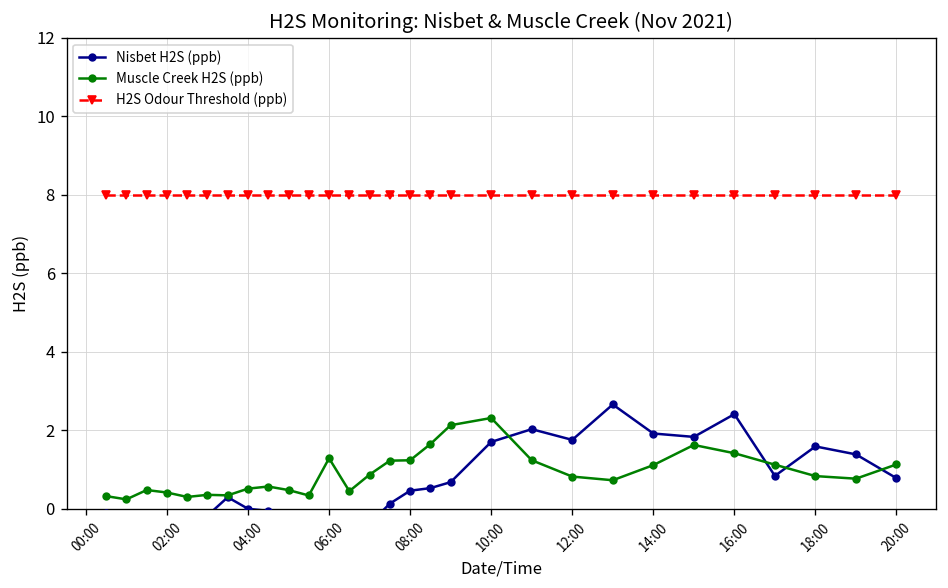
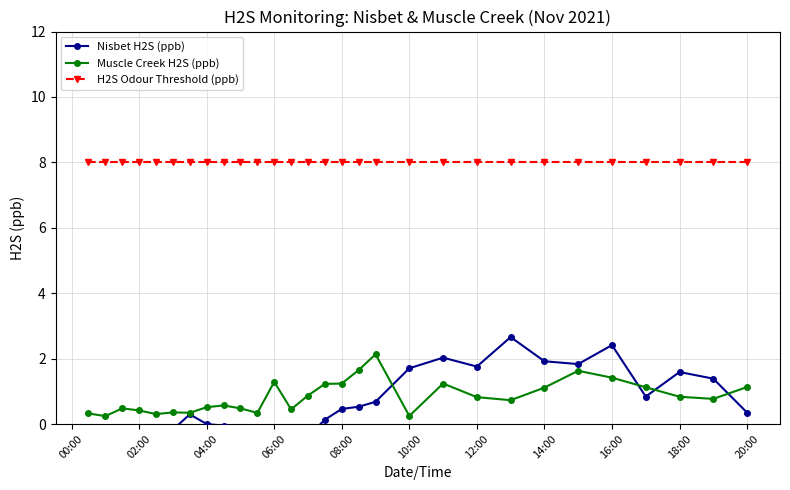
  {
    "Nisbet H2S (ppb)": {
      "04:00": 0.0,
      "08:00": 0.5,
      "10:00": 1.7,
      "12:00": 1.8,
      "14:00": 1.9,
      "16:00": 2.4,
      "18:00": 1.6,
-     "20:00": 0.8
+     "20:00": 0.3
    },
    "Muscle Creek H2S (ppb)": {
      "02:00": 0.4,
      "04:00": 0.5,
      "06:00": 1.3,
      "08:00": 1.2,
-     "10:00": 2.3,
+     "10:00": 0.2,
      "12:00": 0.8,
      "14:00": 1.1,
      "16:00": 1.4,
      "18:00": 0.8,
      "20:00": 1.1
    },
    "H2S Odour Threshold (ppb)": {
      "02:00": 8.0,
      "04:00": 8.0,
      "06:00": 8.0,
      "08:00": 8.0,
      "10:00": 8.0,
      "12:00": 8.0,
      "14:00": 8.0,
      "16:00": 8.0,
      "18:00": 8.0,
      "20:00": 8.0
    }
  }
